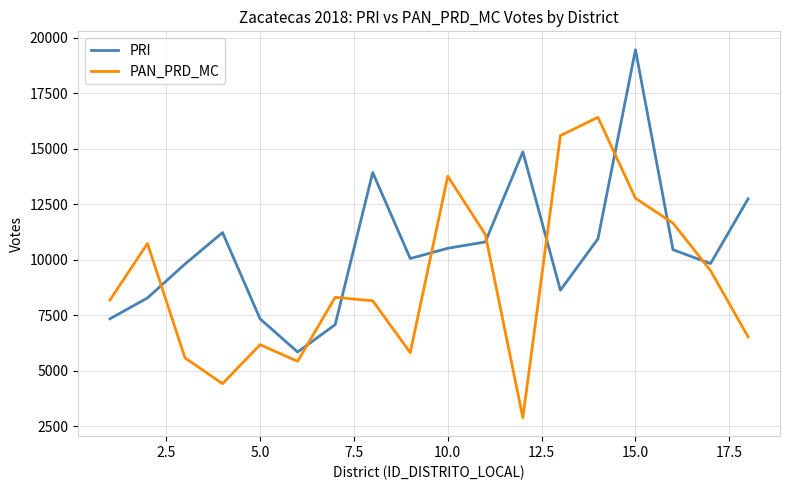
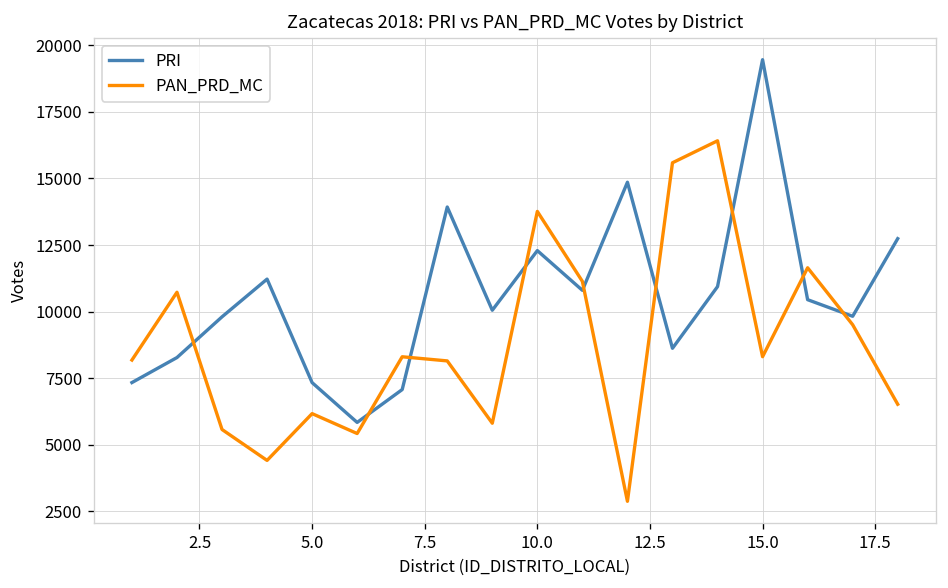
  {
    "PRI": {
      "5.0": 7300,
-     "10.0": 10500,
+     "10.0": 12300,
      "15.0": 19500
    },
    "PAN_PRD_MC": {
      "5.0": 6200,
      "10.0": 13800,
-     "15.0": 12800
+     "15.0": 8300
    }
  }
